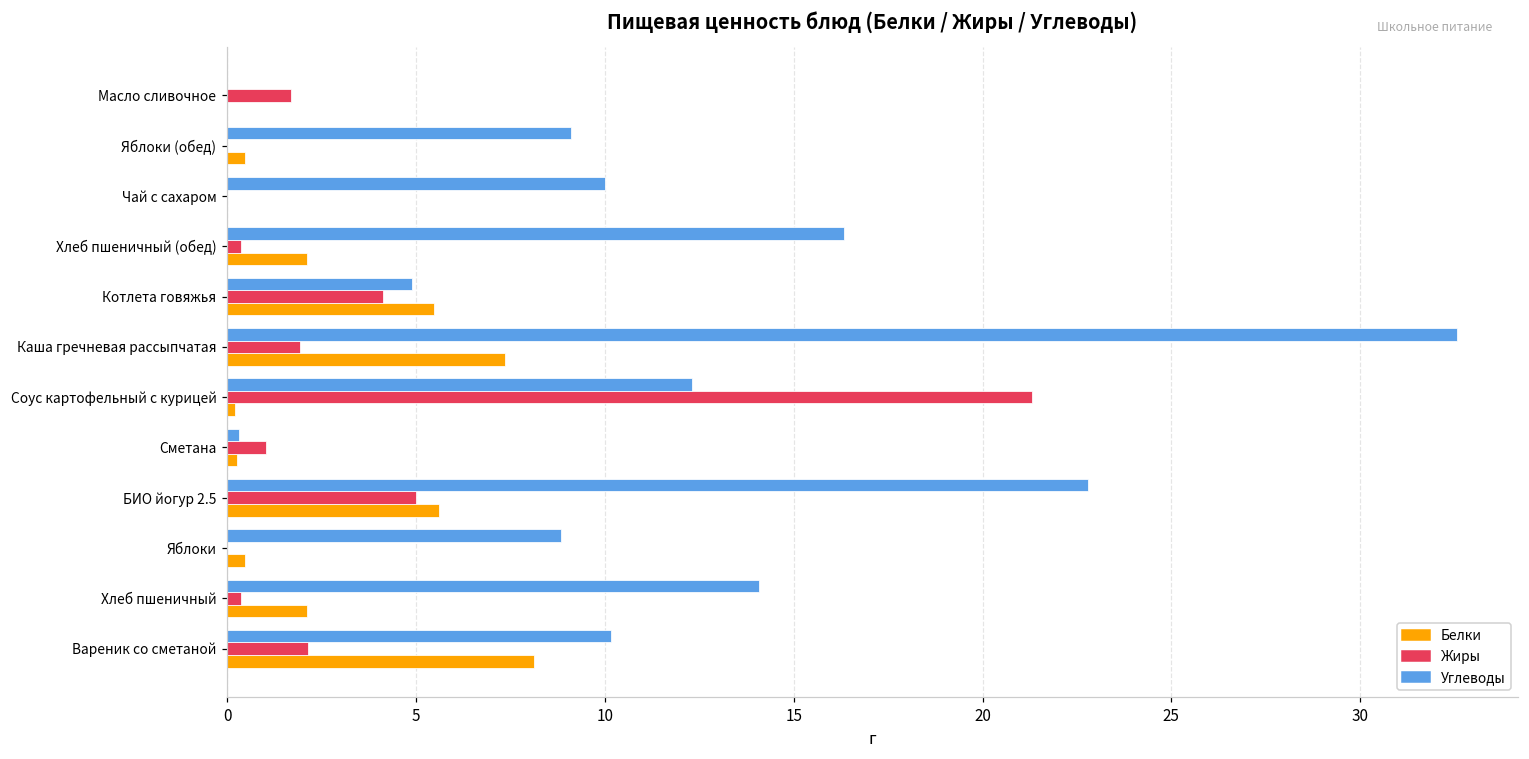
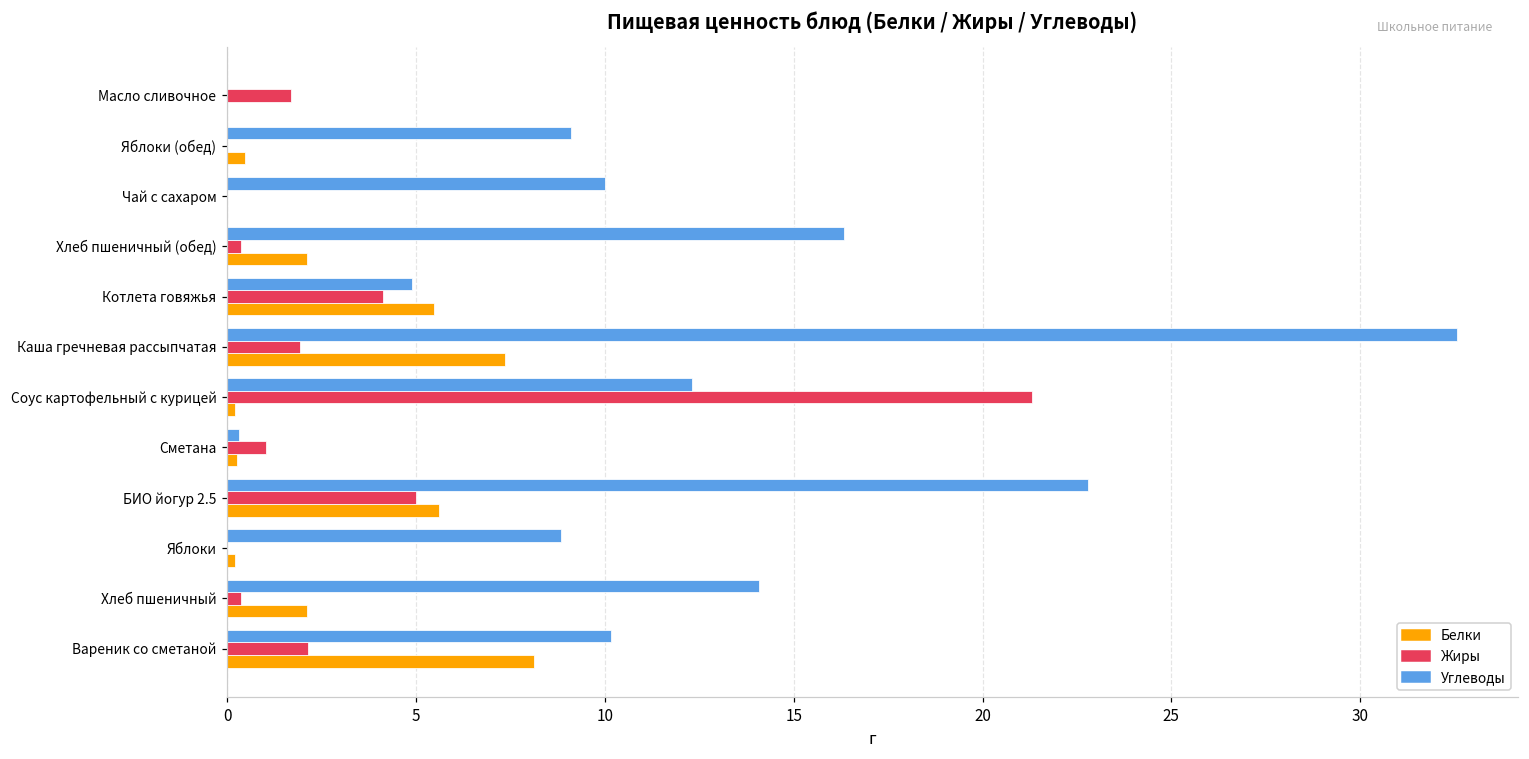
  {
    "Белки": {
      "Масло сливочное": 0.0,
      "Яблоки (обед)": 0.5,
      "Чай с сахаром": 0.0,
      "Хлеб пшеничный (обед)": 2.1,
      "Котлета говяжья": 5.5,
      "Каша гречневая рассыпчатая": 7.4,
      "Соус картофельный с курицей": 0.2,
      "Сметана": 0.3,
      "БИО йогур 2.5": 5.6,
-     "Яблоки": 0.5,
+     "Яблоки": 0.2,
      "Хлеб пшеничный": 2.1,
      "Вареник со сметаной": 8.1
    },
    "Жиры": {
      "Масло сливочное": 1.7,
      "Яблоки (обед)": 0.0,
      "Чай с сахаром": 0.0,
      "Хлеб пшеничный (обед)": 0.4,
      "Котлета говяжья": 4.1,
      "Каша гречневая рассыпчатая": 1.9,
      "Соус картофельный с курицей": 21.3,
      "Сметана": 1.0,
      "БИО йогур 2.5": 5.0,
      "Яблоки": 0.0,
      "Хлеб пшеничный": 0.4,
      "Вареник со сметаной": 2.1
    },
    "Углеводы": {
      "Масло сливочное": 0.0,
      "Яблоки (обед)": 9.1,
      "Чай с сахаром": 10.0,
      "Хлеб пшеничный (обед)": 16.3,
      "Котлета говяжья": 4.9,
      "Каша гречневая рассыпчатая": 32.6,
      "Соус картофельный с курицей": 12.3,
      "Сметана": 0.3,
      "БИО йогур 2.5": 22.8,
      "Яблоки": 8.8,
      "Хлеб пшеничный": 14.1,
      "Вареник со сметаной": 10.2
    }
  }
